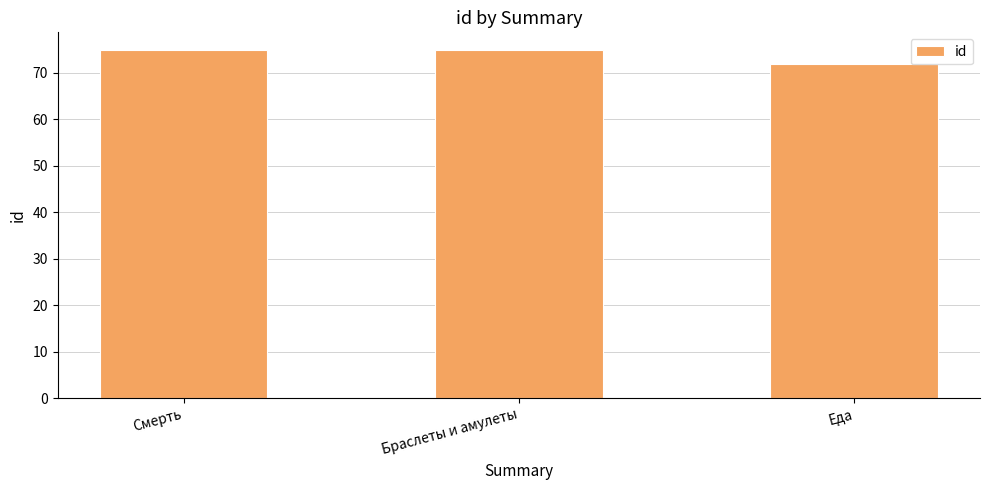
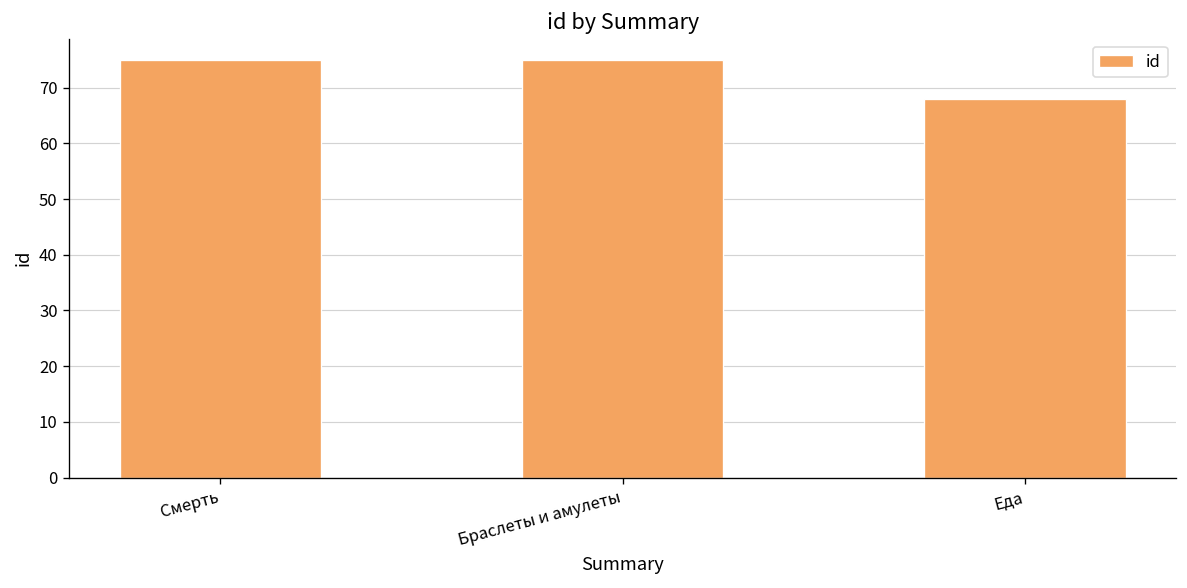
  {
    "Смерть": 75,
    "Браслеты и амулеты": 75,
-   "Еда": 72
+   "Еда": 68
  }
